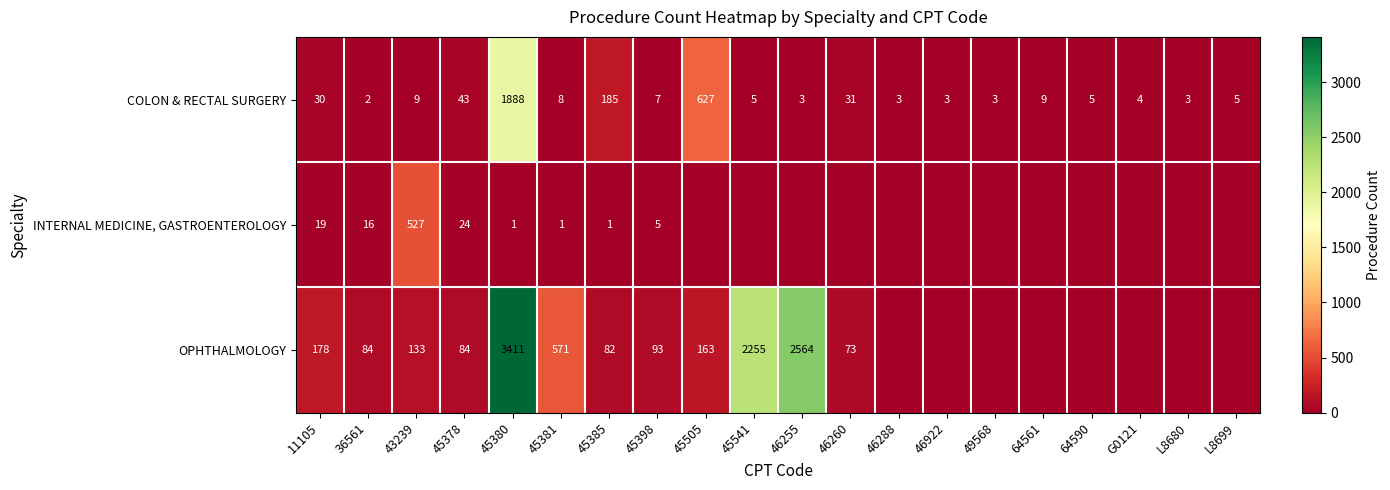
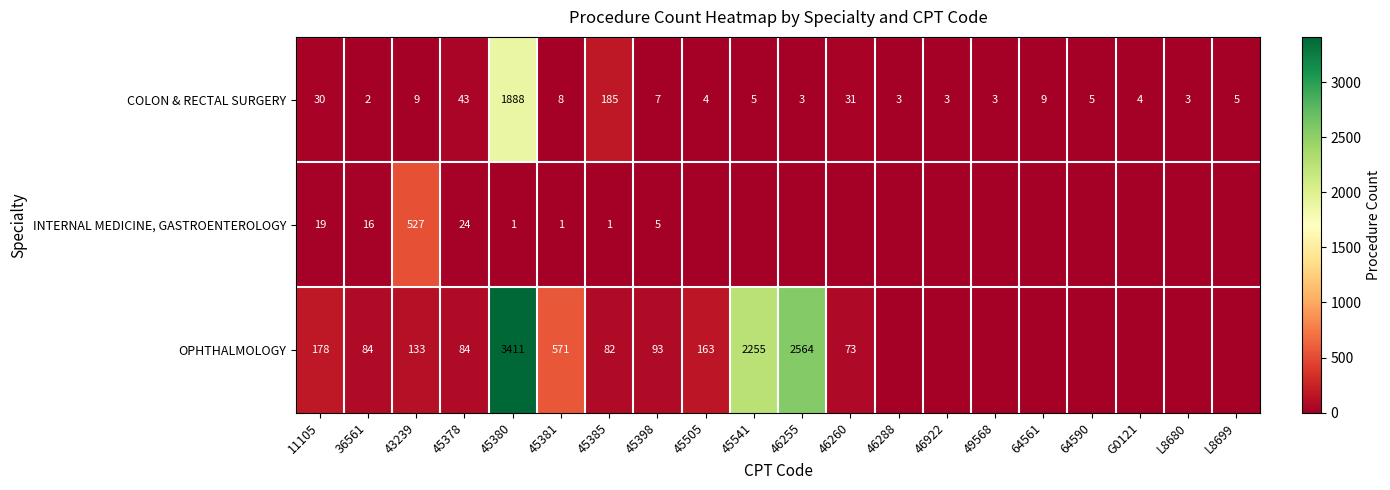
  {
    "COLON & RECTAL SURGERY": {
      "11105": 30,
      "36561": 2,
      "43239": 9,
      "45378": 43,
      "45380": 1888,
      "45381": 8,
      "45385": 185,
      "45398": 7,
-     "45505": 627,
+     "45505": 4,
      "45541": 5,
      "46255": 3,
      "46260": 31,
      "46288": 3,
      "46922": 3,
      "49568": 3,
      "64561": 9,
      "64590": 5,
      "G0121": 4,
      "L8680": 3,
      "L8699": 5
    },
    "INTERNAL MEDICINE, GASTROENTEROLOGY": {
      "11105": 19,
      "36561": 16,
      "43239": 527,
      "45378": 24,
      "45380": 1,
      "45381": 1,
      "45385": 1,
      "45398": 5
    },
    "OPHTHALMOLOGY": {
      "11105": 178,
      "36561": 84,
      "43239": 133,
      "45378": 84,
      "45380": 3411,
      "45381": 571,
      "45385": 82,
      "45398": 93,
      "45505": 163,
      "45541": 2255,
      "46255": 2564,
      "46260": 73
    }
  }
